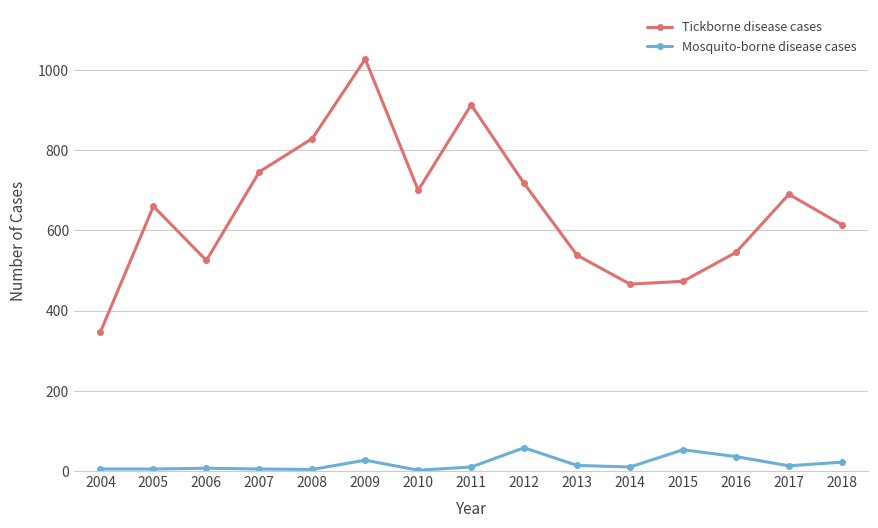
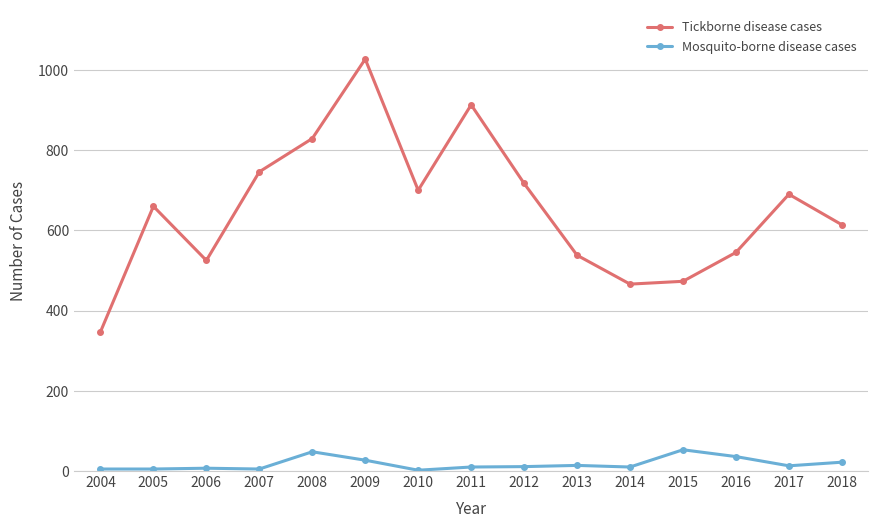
  {
    "Tickborne disease cases": {
      "2004": 350,
      "2005": 660,
      "2006": 530,
      "2007": 750,
      "2008": 830,
      "2009": 1030,
      "2010": 700,
      "2011": 910,
      "2012": 720,
      "2013": 540,
      "2014": 470,
      "2015": 470,
      "2016": 550,
      "2017": 690,
      "2018": 610
    },
    "Mosquito-borne disease cases": {
      "2004": 10,
      "2005": 10,
      "2006": 10,
      "2007": 10,
-     "2008": 0,
+     "2008": 50,
      "2009": 30,
      "2010": 0,
      "2011": 10,
-     "2012": 60,
+     "2012": 10,
      "2013": 10,
      "2014": 10,
      "2015": 50,
      "2016": 40,
      "2017": 10,
      "2018": 20
    }
  }
